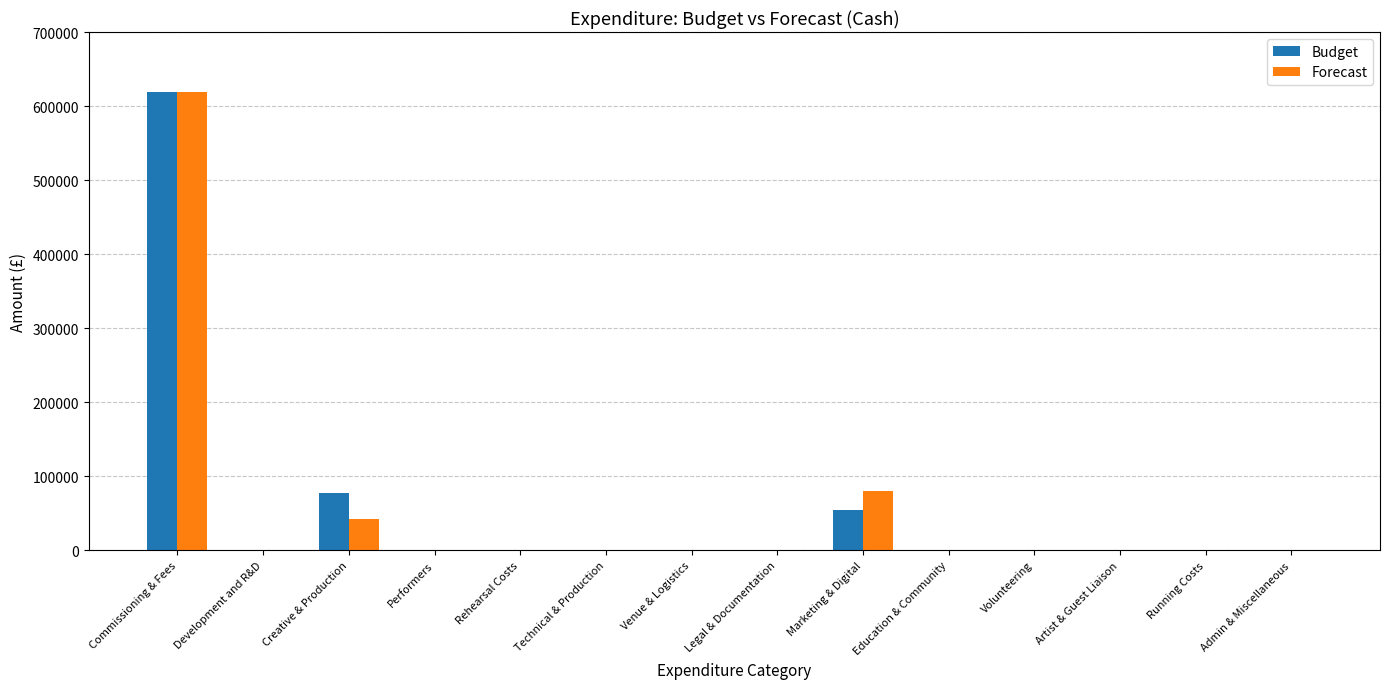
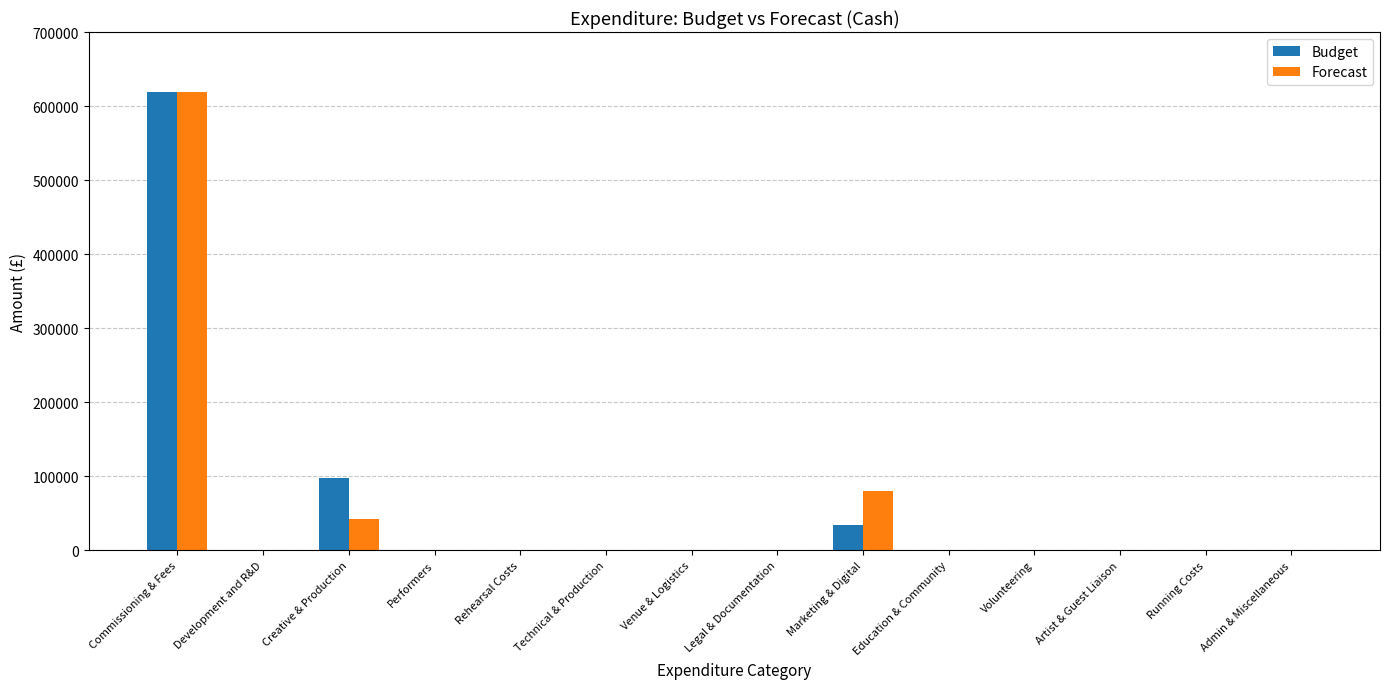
  {
    "Budget": {
      "Commissioning & Fees": 620000,
      "Development and R&D": 0,
-     "Creative & Production": 80000,
+     "Creative & Production": 100000,
      "Performers": 0,
      "Rehearsal Costs": 0,
      "Technical & Production": 0,
      "Venue & Logistics": 0,
      "Legal & Documentation": 0,
-     "Marketing & Digital": 60000,
+     "Marketing & Digital": 30000,
      "Education & Community": 0,
      "Volunteering": 0,
      "Artist & Guest Liaison": 0,
      "Running Costs": 0,
      "Admin & Miscellaneous": 0
    },
    "Forecast": {
      "Commissioning & Fees": 620000,
      "Development and R&D": 0,
      "Creative & Production": 40000,
      "Performers": 0,
      "Rehearsal Costs": 0,
      "Technical & Production": 0,
      "Venue & Logistics": 0,
      "Legal & Documentation": 0,
      "Marketing & Digital": 80000,
      "Education & Community": 0,
      "Volunteering": 0,
      "Artist & Guest Liaison": 0,
      "Running Costs": 0,
      "Admin & Miscellaneous": 0
    }
  }
